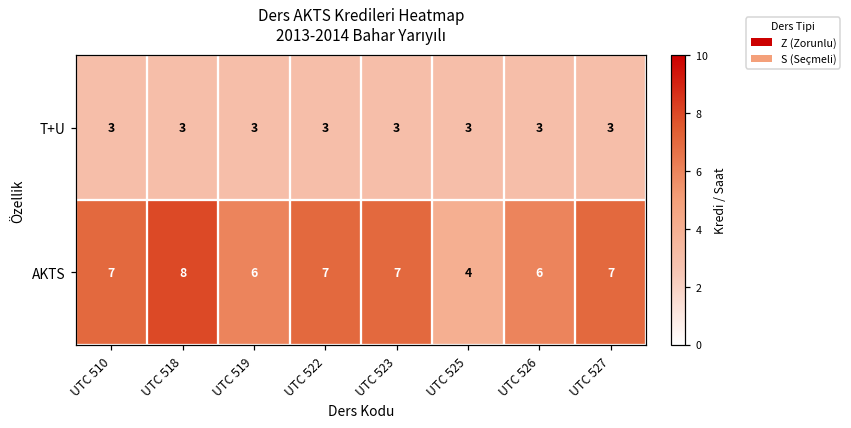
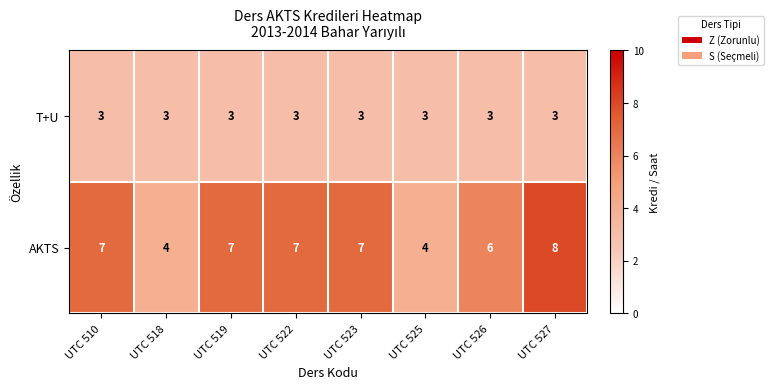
  {
    "T+U": {
      "UTC 510": 3,
      "UTC 518": 3,
      "UTC 519": 3,
      "UTC 522": 3,
      "UTC 523": 3,
      "UTC 525": 3,
      "UTC 526": 3,
      "UTC 527": 3
    },
    "AKTS": {
      "UTC 510": 7,
-     "UTC 518": 8,
-     "UTC 519": 6,
+     "UTC 518": 4,
+     "UTC 519": 7,
      "UTC 522": 7,
      "UTC 523": 7,
      "UTC 525": 4,
      "UTC 526": 6,
-     "UTC 527": 7
+     "UTC 527": 8
    }
  }
